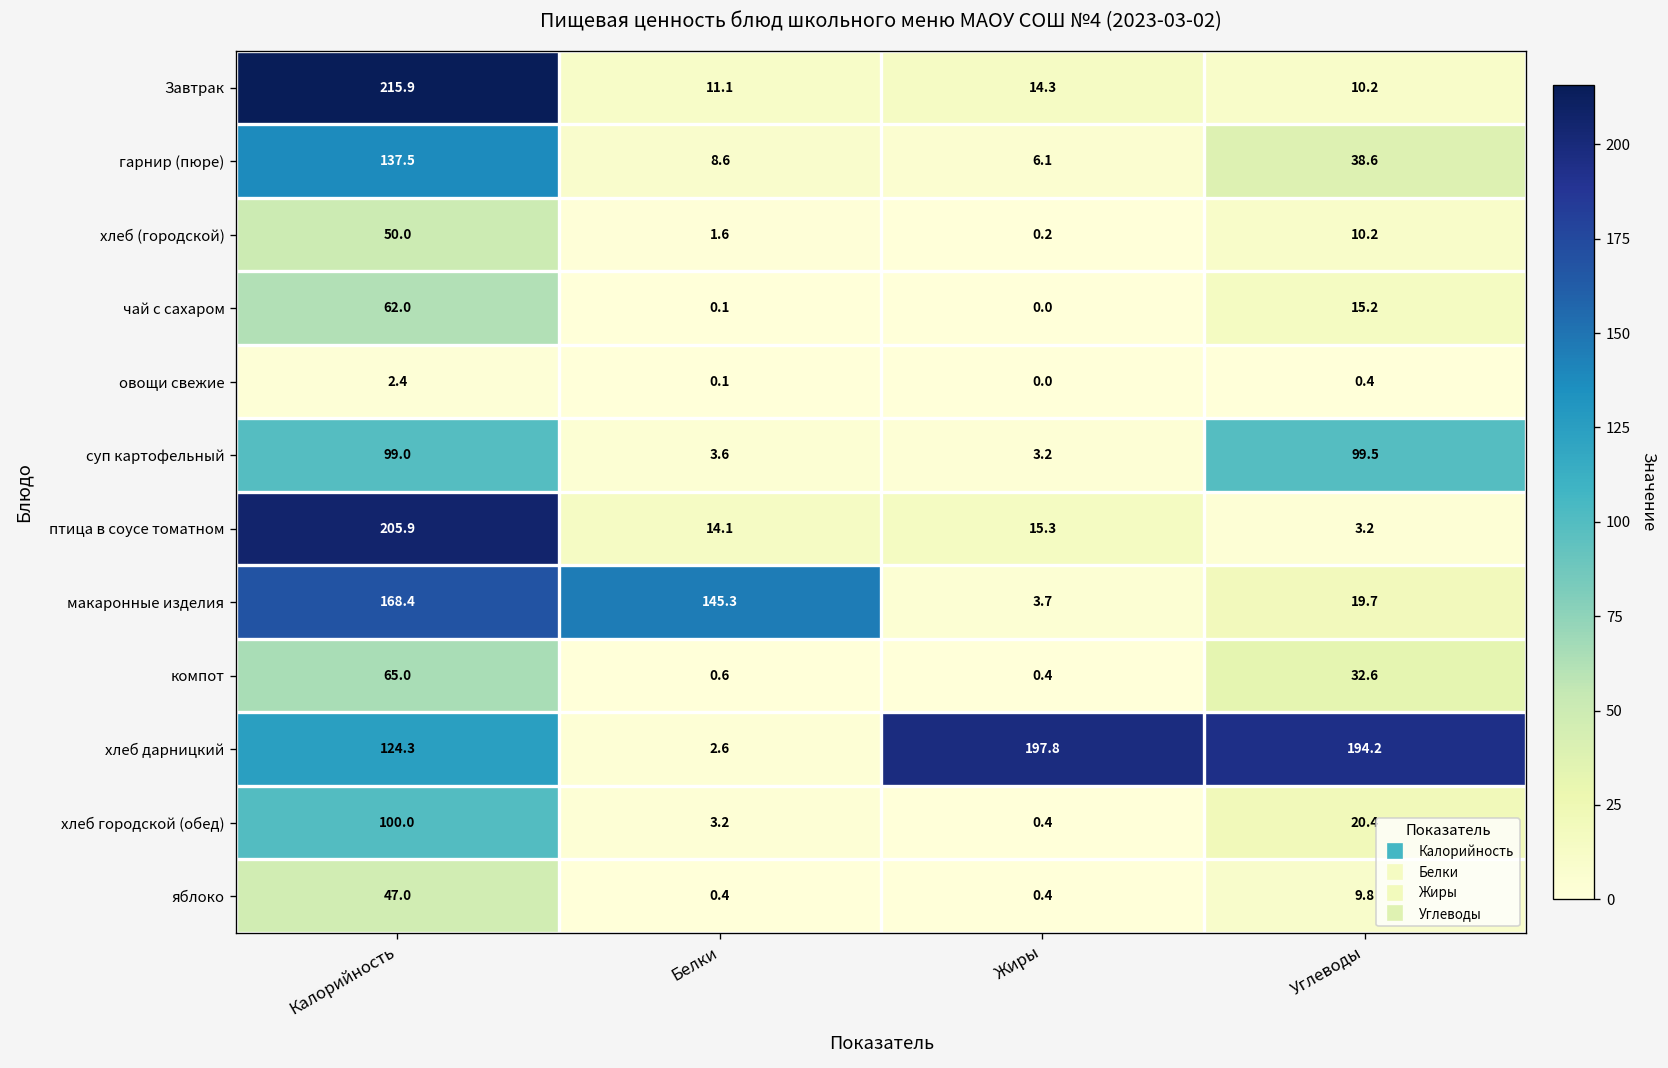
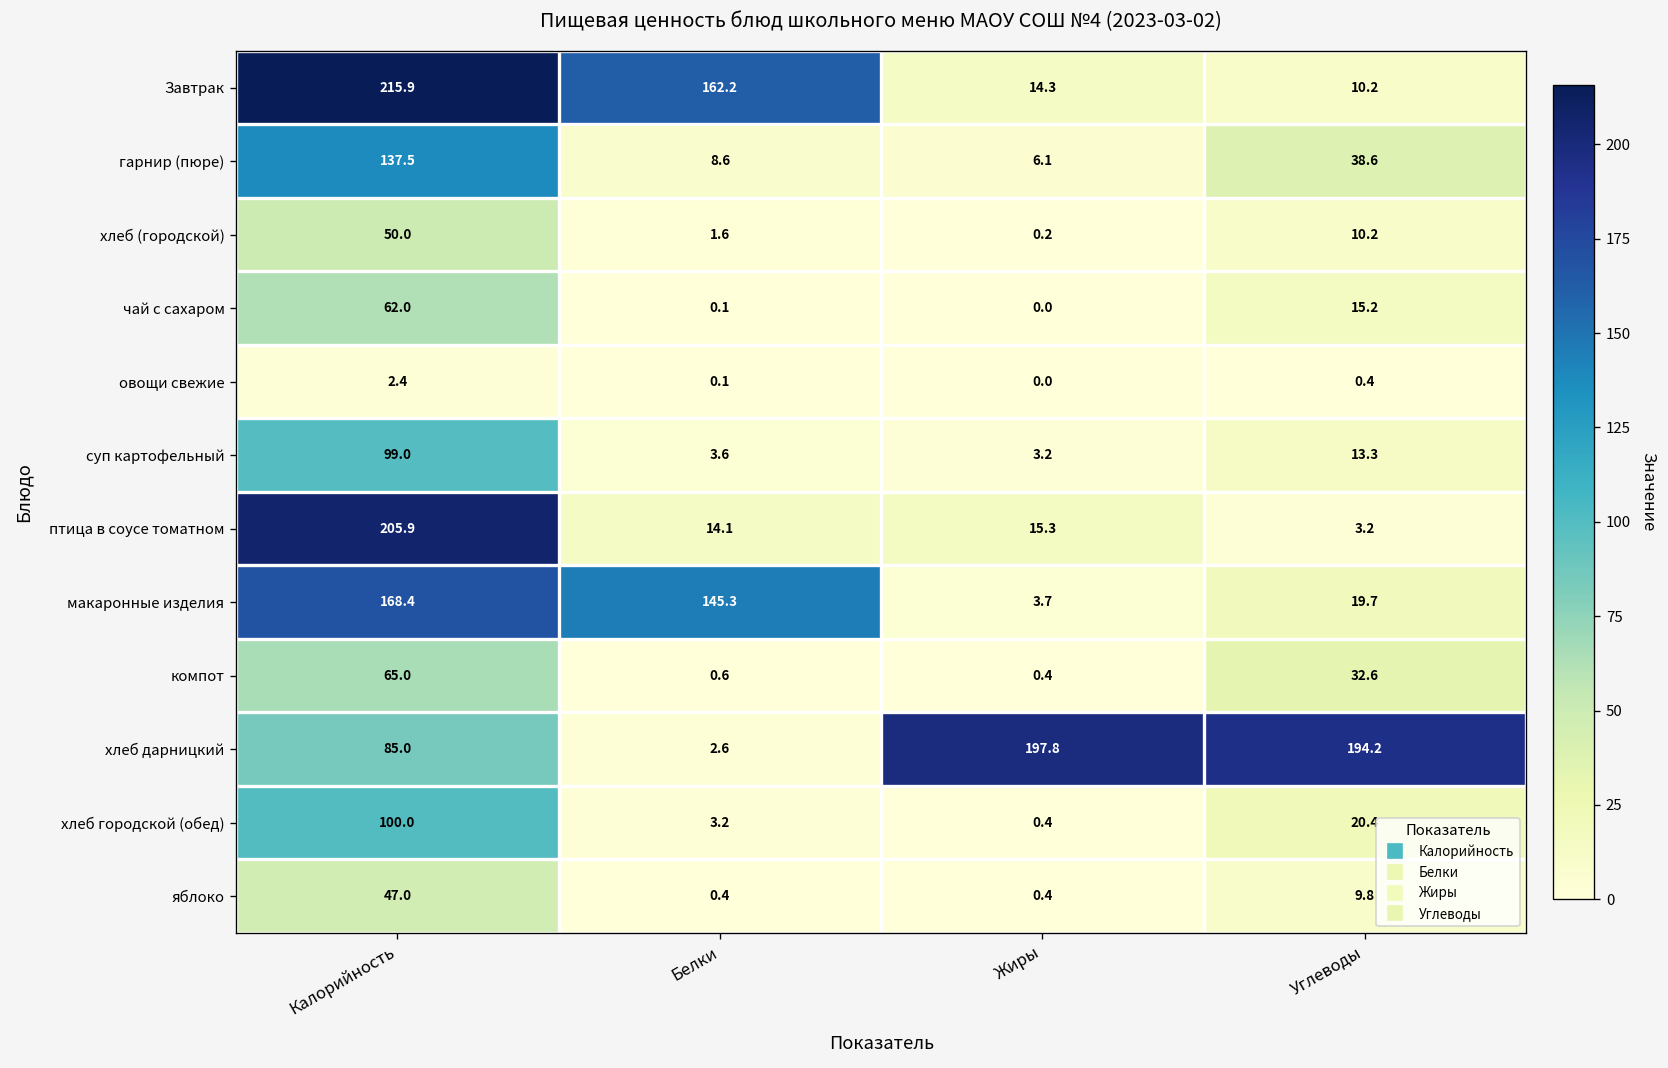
  {
    "Завтрак": {
      "Калорийность": 215.9,
-     "Белки": 11.1,
+     "Белки": 162.2,
      "Жиры": 14.3,
      "Углеводы": 10.2
    },
    "гарнир (пюре)": {
      "Калорийность": 137.5,
      "Белки": 8.6,
      "Жиры": 6.1,
      "Углеводы": 38.6
    },
    "хлеб (городской)": {
      "Калорийность": 50.0,
      "Белки": 1.6,
      "Жиры": 0.2,
      "Углеводы": 10.2
    },
    "чай с сахаром": {
      "Калорийность": 62.0,
      "Белки": 0.1,
      "Жиры": 0.0,
      "Углеводы": 15.2
    },
    "овощи свежие": {
      "Калорийность": 2.4,
      "Белки": 0.1,
      "Жиры": 0.0,
      "Углеводы": 0.4
    },
    "суп картофельный": {
      "Калорийность": 99.0,
      "Белки": 3.6,
      "Жиры": 3.2,
-     "Углеводы": 99.5
+     "Углеводы": 13.3
    },
    "птица в соусе томатном": {
      "Калорийность": 205.9,
      "Белки": 14.1,
      "Жиры": 15.3,
      "Углеводы": 3.2
    },
    "макаронные изделия": {
      "Калорийность": 168.4,
      "Белки": 145.3,
      "Жиры": 3.7,
      "Углеводы": 19.7
    },
    "компот": {
      "Калорийность": 65.0,
      "Белки": 0.6,
      "Жиры": 0.4,
      "Углеводы": 32.6
    },
    "хлеб дарницкий": {
-     "Калорийность": 124.3,
+     "Калорийность": 85.0,
      "Белки": 2.6,
      "Жиры": 197.8,
      "Углеводы": 194.2
    },
    "хлеб городской (обед)": {
      "Калорийность": 100.0,
      "Белки": 3.2,
      "Жиры": 0.4
    },
    "яблоко": {
      "Калорийность": 47.0,
      "Белки": 0.4,
      "Жиры": 0.4,
      "Углеводы": 9.8
    }
  }
